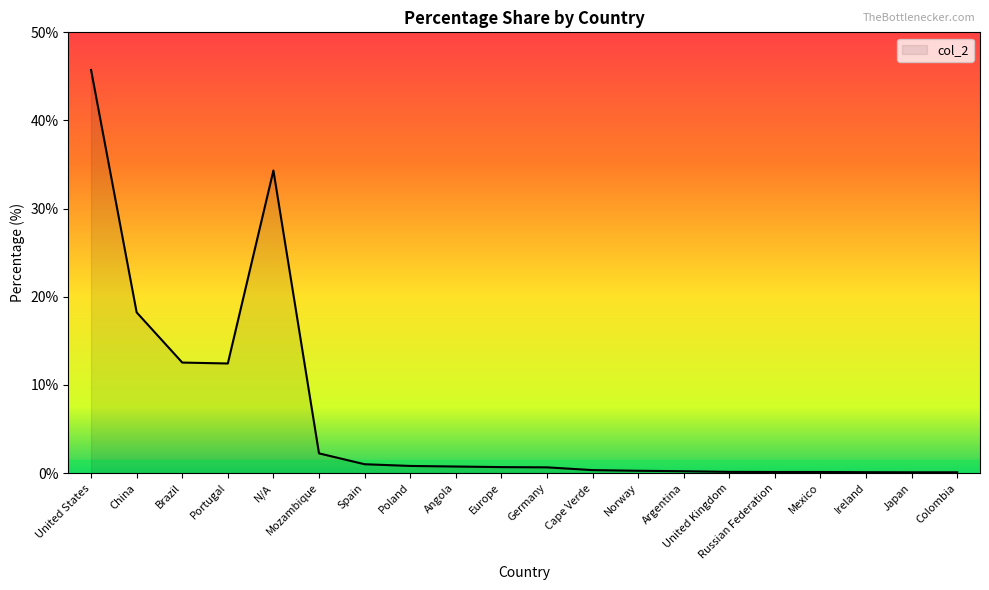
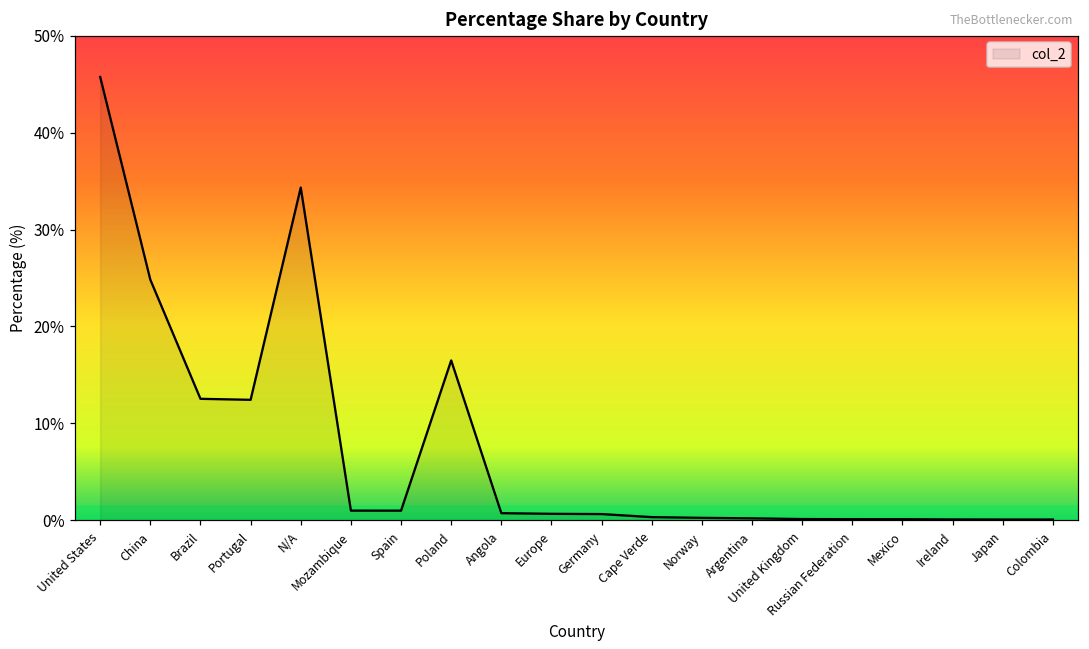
  {
    "United States": "46%",
-   "China": "18%",
+   "China": "25%",
    "Brazil": "13%",
    "Portugal": "12%",
    "N/A": "34%",
-   "Mozambique": "2%",
+   "Mozambique": "1%",
    "Spain": "1%",
-   "Poland": "1%",
+   "Poland": "16%",
    "Angola": "1%",
    "Europe": "1%",
    "Germany": "1%",
    "Cape Verde": "0%",
    "Norway": "0%",
    "Argentina": "0%",
    "United Kingdom": "0%",
    "Russian Federation": "0%",
    "Mexico": "0%",
    "Ireland": "0%",
    "Japan": "0%",
    "Colombia": "0%"
  }
